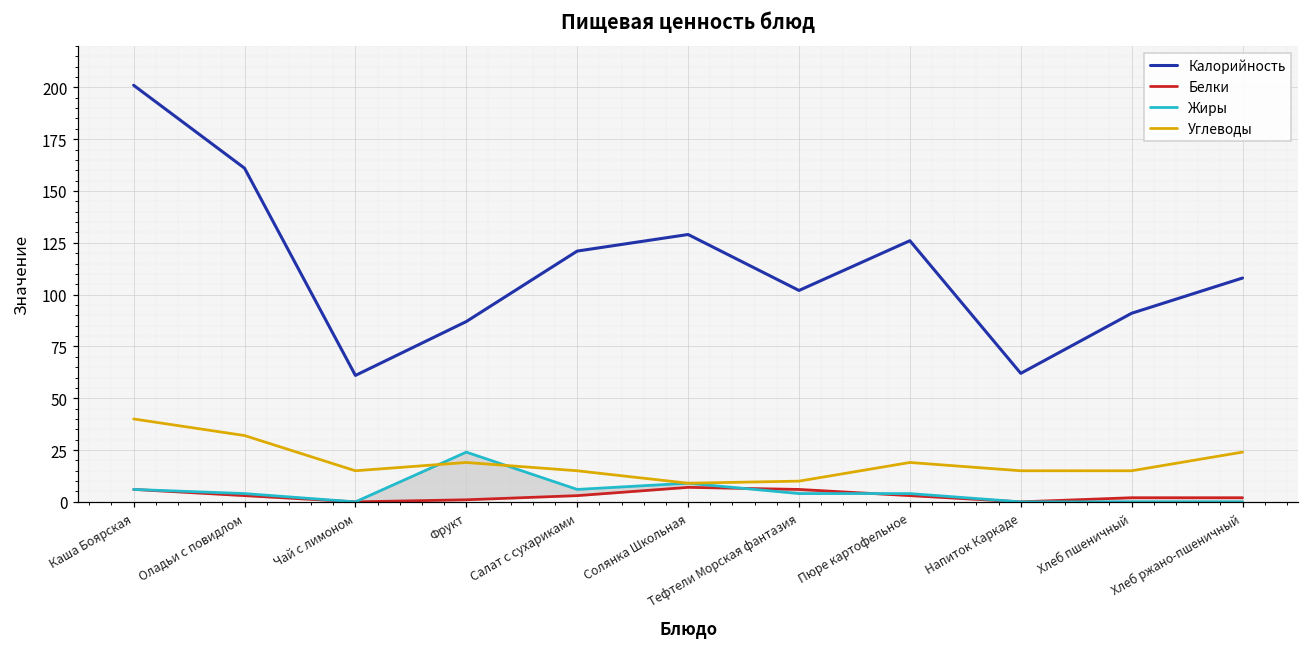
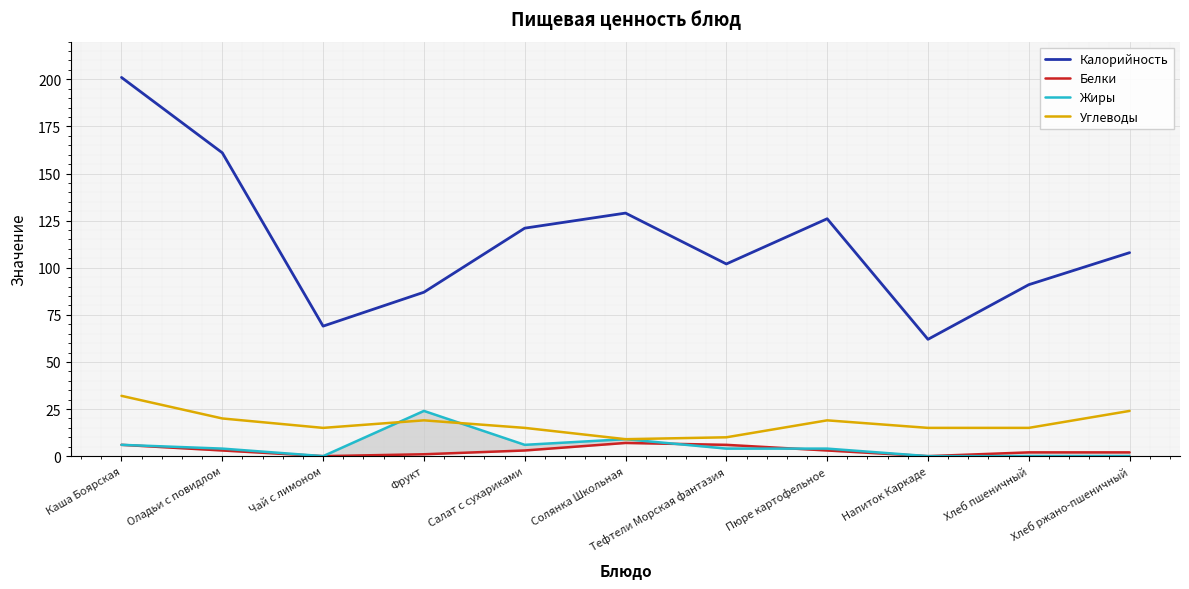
  {
    "Калорийность": {
      "Каша Боярская": 201,
      "Оладьи с повидлом": 161,
-     "Чай с лимоном": 61,
+     "Чай с лимоном": 69,
      "Фрукт": 87,
      "Салат с сухариками": 121,
      "Солянка Школьная": 129,
      "Тефтели Морская фантазия": 102,
      "Пюре картофельное": 126,
      "Напиток Каркаде": 62,
      "Хлеб пшеничный": 91,
      "Хлеб ржано-пшеничный": 108
    },
    "Белки": {
      "Фрукт": 1,
      "Салат с сухариками": 3,
      "Солянка Школьная": 7
    },
    "Жиры": {
      "Тефтели Морская фантазия": 4,
      "Хлеб пшеничный": 0,
      "Хлеб ржано-пшеничный": 0
    },
    "Углеводы": {
-     "Каша Боярская": 40,
-     "Оладьи с повидлом": 32,
+     "Каша Боярская": 32,
+     "Оладьи с повидлом": 20,
      "Чай с лимоном": 15,
      "Фрукт": 19,
      "Салат с сухариками": 15,
      "Тефтели Морская фантазия": 10,
      "Пюре картофельное": 19,
      "Напиток Каркаде": 15,
      "Хлеб пшеничный": 15,
      "Хлеб ржано-пшеничный": 24
    }
  }
